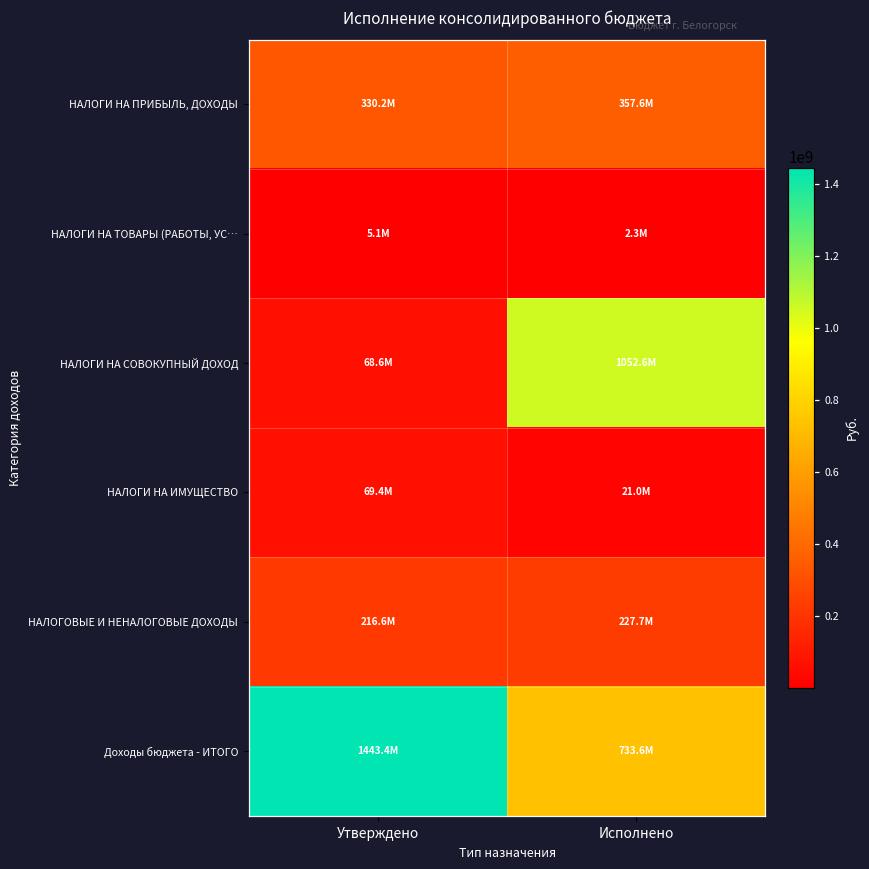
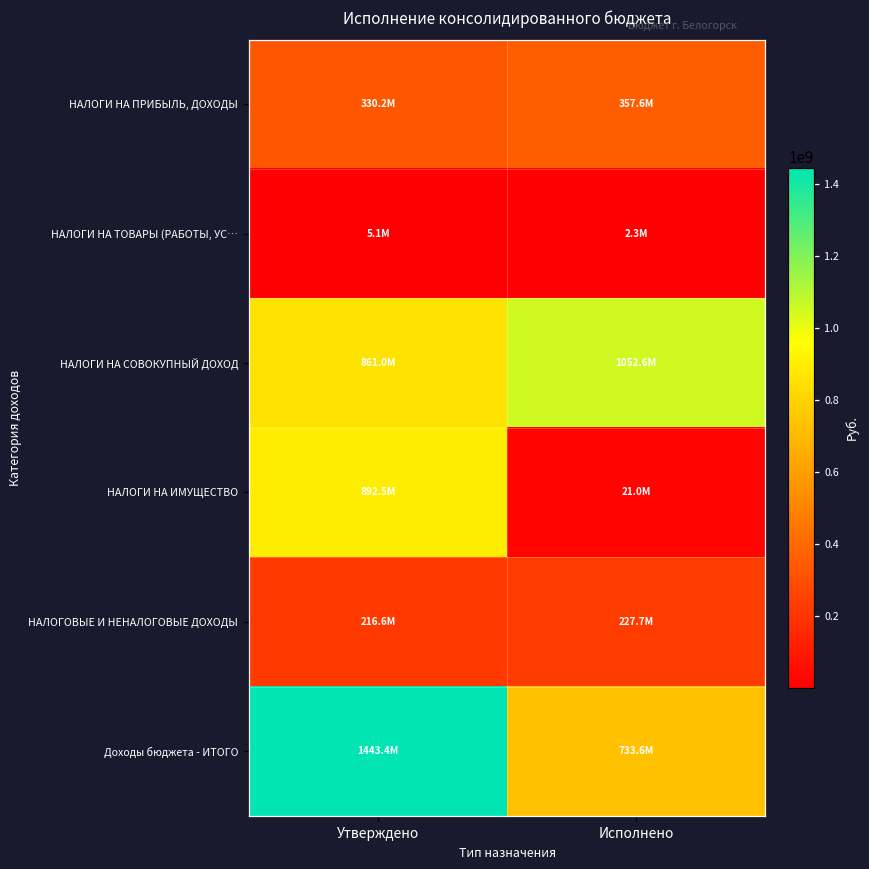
  {
    "НАЛОГИ НА ПРИБЫЛЬ, ДОХОДЫ": {
      "Утверждено": "330.2M",
      "Исполнено": "357.6M"
    },
    "НАЛОГИ НА ТОВАРЫ (РАБОТЫ, УС…": {
      "Утверждено": "5.1M",
      "Исполнено": "2.3M"
    },
    "НАЛОГИ НА СОВОКУПНЫЙ ДОХОД": {
-     "Утверждено": "68.6M",
+     "Утверждено": "861.0M",
      "Исполнено": "1052.6M"
    },
    "НАЛОГИ НА ИМУЩЕСТВО": {
-     "Утверждено": "69.4M",
+     "Утверждено": "892.5M",
      "Исполнено": "21.0M"
    },
    "НАЛОГОВЫЕ И НЕНАЛОГОВЫЕ ДОХОДЫ": {
      "Утверждено": "216.6M",
      "Исполнено": "227.7M"
    },
    "Доходы бюджета - ИТОГО": {
      "Утверждено": "1443.4M",
      "Исполнено": "733.6M"
    }
  }
